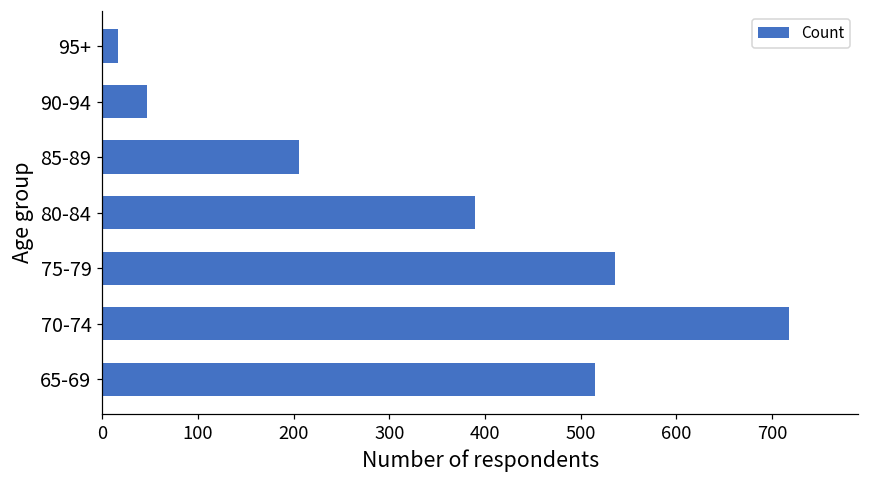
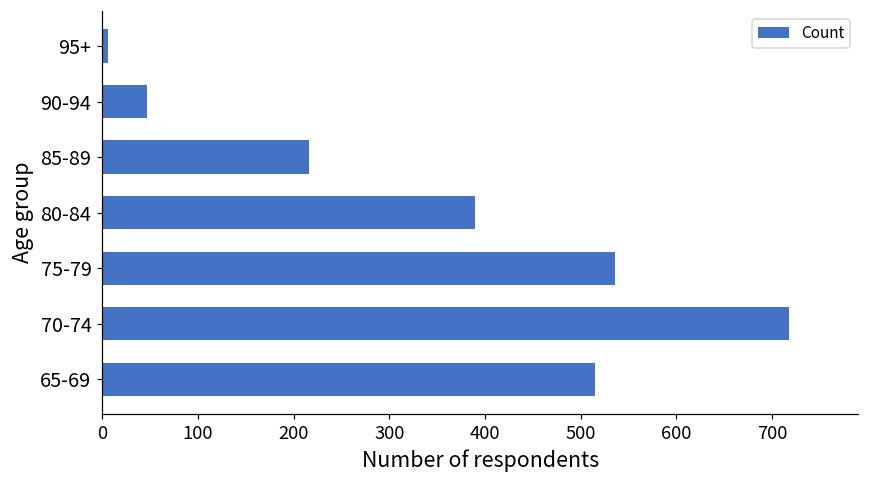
  {
-   "95+": 20,
+   "95+": 10,
    "90-94": 50,
-   "85-89": 210,
+   "85-89": 220,
    "80-84": 390,
    "75-79": 540,
    "70-74": 720,
    "65-69": 520
  }
